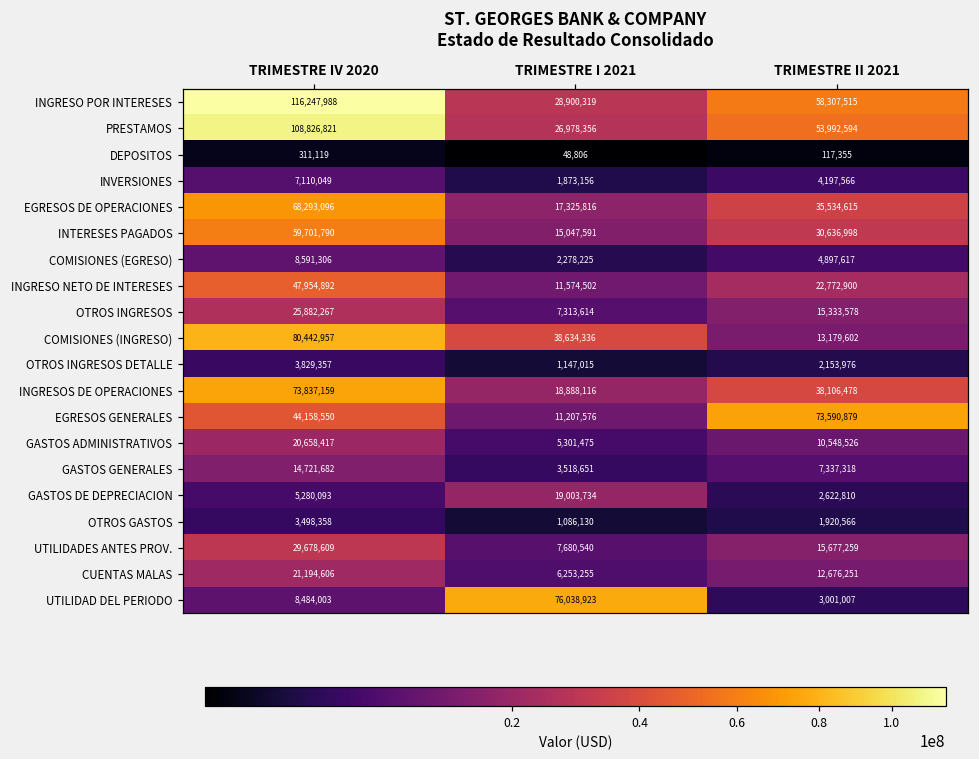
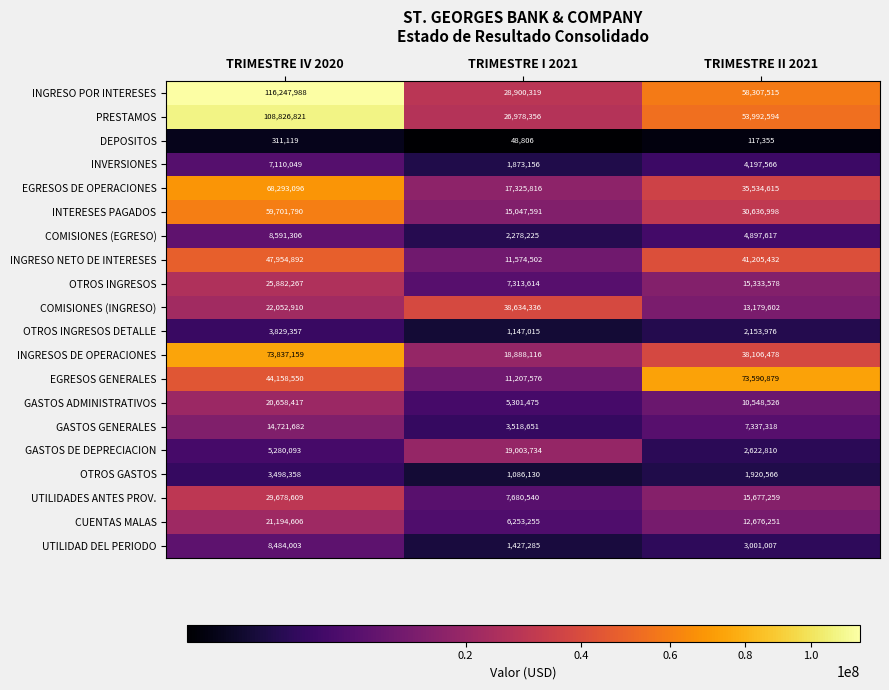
  {
    "INGRESO POR INTERESES": {
      "TRIMESTRE IV 2020": "116,247,988",
      "TRIMESTRE I 2021": "28,900,319",
      "TRIMESTRE II 2021": "58,307,515"
    },
    "PRESTAMOS": {
      "TRIMESTRE IV 2020": "108,826,821",
      "TRIMESTRE I 2021": "26,978,356",
      "TRIMESTRE II 2021": "53,992,594"
    },
    "DEPOSITOS": {
      "TRIMESTRE IV 2020": "311,119",
      "TRIMESTRE I 2021": "48,806",
      "TRIMESTRE II 2021": "117,355"
    },
    "INVERSIONES": {
      "TRIMESTRE IV 2020": "7,110,049",
      "TRIMESTRE I 2021": "1,873,156",
      "TRIMESTRE II 2021": "4,197,566"
    },
    "EGRESOS DE OPERACIONES": {
      "TRIMESTRE IV 2020": "68,293,096",
      "TRIMESTRE I 2021": "17,325,816",
      "TRIMESTRE II 2021": "35,534,615"
    },
    "INTERESES PAGADOS": {
      "TRIMESTRE IV 2020": "59,701,790",
      "TRIMESTRE I 2021": "15,047,591",
      "TRIMESTRE II 2021": "30,636,998"
    },
    "COMISIONES (EGRESO)": {
      "TRIMESTRE IV 2020": "8,591,306",
      "TRIMESTRE I 2021": "2,278,225",
      "TRIMESTRE II 2021": "4,897,617"
    },
    "INGRESO NETO DE INTERESES": {
      "TRIMESTRE IV 2020": "47,954,892",
      "TRIMESTRE I 2021": "11,574,502",
-     "TRIMESTRE II 2021": "22,772,900"
+     "TRIMESTRE II 2021": "41,205,432"
    },
    "OTROS INGRESOS": {
      "TRIMESTRE IV 2020": "25,882,267",
      "TRIMESTRE I 2021": "7,313,614",
      "TRIMESTRE II 2021": "15,333,578"
    },
    "COMISIONES (INGRESO)": {
-     "TRIMESTRE IV 2020": "80,442,957",
+     "TRIMESTRE IV 2020": "22,052,910",
      "TRIMESTRE I 2021": "38,634,336",
      "TRIMESTRE II 2021": "13,179,602"
    },
    "OTROS INGRESOS DETALLE": {
      "TRIMESTRE IV 2020": "3,829,357",
      "TRIMESTRE I 2021": "1,147,015",
      "TRIMESTRE II 2021": "2,153,976"
    },
    "INGRESOS DE OPERACIONES": {
      "TRIMESTRE IV 2020": "73,837,159",
      "TRIMESTRE I 2021": "18,888,116",
      "TRIMESTRE II 2021": "38,106,478"
    },
    "EGRESOS GENERALES": {
      "TRIMESTRE IV 2020": "44,158,550",
      "TRIMESTRE I 2021": "11,207,576",
      "TRIMESTRE II 2021": "73,590,879"
    },
    "GASTOS ADMINISTRATIVOS": {
      "TRIMESTRE IV 2020": "20,658,417",
      "TRIMESTRE I 2021": "5,301,475",
      "TRIMESTRE II 2021": "10,548,526"
    },
    "GASTOS GENERALES": {
      "TRIMESTRE IV 2020": "14,721,682",
      "TRIMESTRE I 2021": "3,518,651",
      "TRIMESTRE II 2021": "7,337,318"
    },
    "GASTOS DE DEPRECIACION": {
      "TRIMESTRE IV 2020": "5,280,093",
      "TRIMESTRE I 2021": "19,003,734",
      "TRIMESTRE II 2021": "2,622,810"
    },
    "OTROS GASTOS": {
      "TRIMESTRE IV 2020": "3,498,358",
      "TRIMESTRE I 2021": "1,086,130",
      "TRIMESTRE II 2021": "1,920,566"
    },
    "UTILIDADES ANTES PROV.": {
      "TRIMESTRE IV 2020": "29,678,609",
      "TRIMESTRE I 2021": "7,680,540",
      "TRIMESTRE II 2021": "15,677,259"
    },
    "CUENTAS MALAS": {
      "TRIMESTRE IV 2020": "21,194,606",
      "TRIMESTRE I 2021": "6,253,255",
      "TRIMESTRE II 2021": "12,676,251"
    },
    "UTILIDAD DEL PERIODO": {
      "TRIMESTRE IV 2020": "8,484,003",
-     "TRIMESTRE I 2021": "76,038,923",
+     "TRIMESTRE I 2021": "1,427,285",
      "TRIMESTRE II 2021": "3,001,007"
    }
  }
